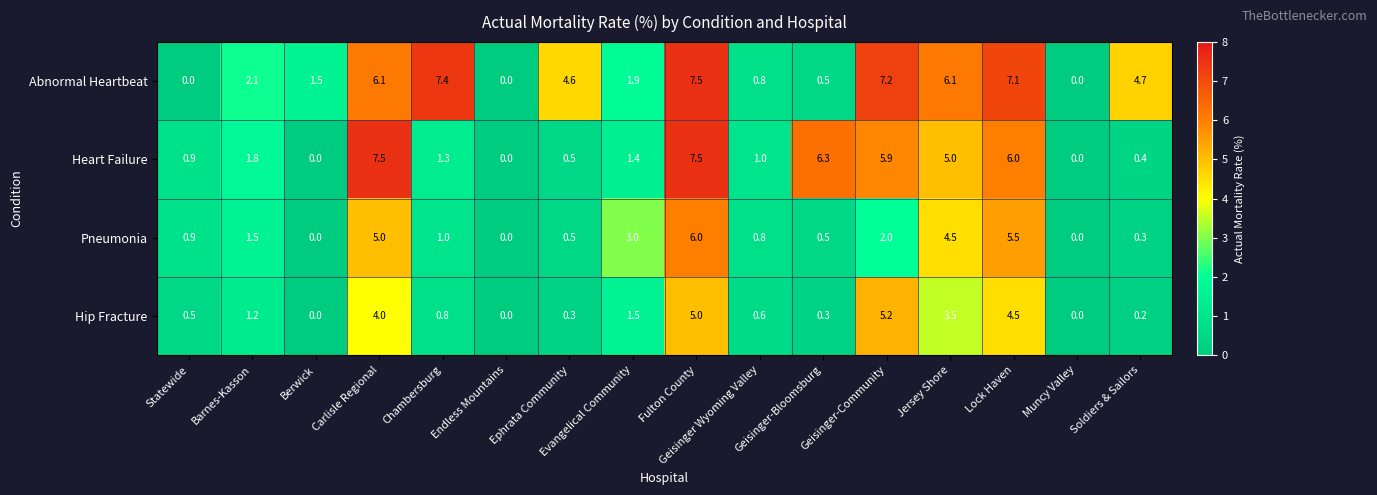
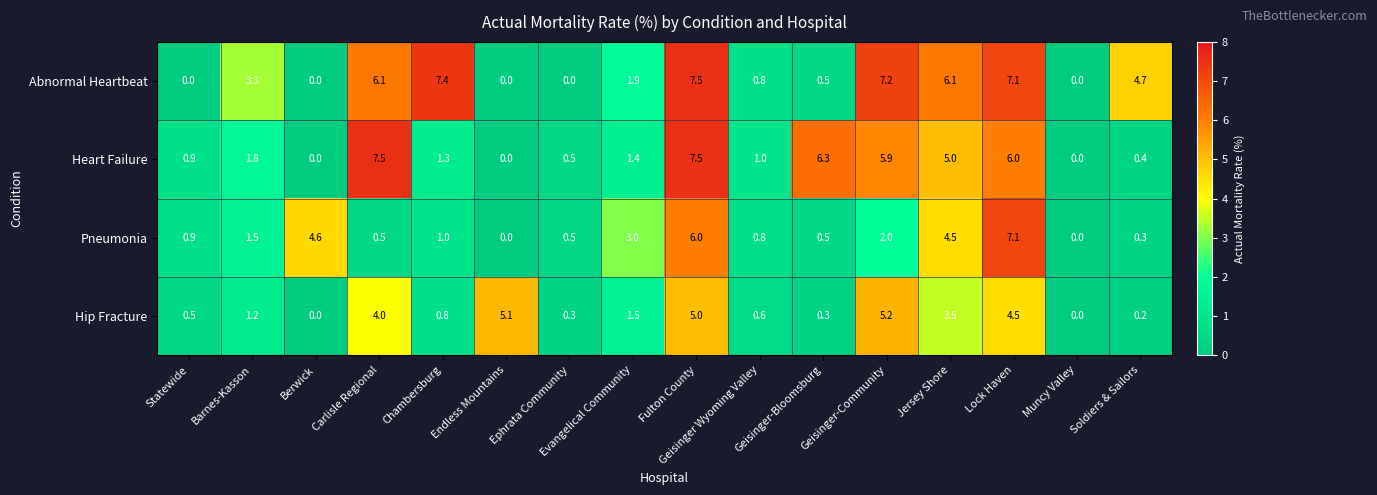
  {
    "Abnormal Heartbeat": {
      "Statewide": 0.0,
-     "Barnes-Kasson": 2.1,
-     "Berwick": 1.5,
+     "Barnes-Kasson": 3.3,
+     "Berwick": 0.0,
      "Carlisle Regional": 6.1,
      "Chambersburg": 7.4,
      "Endless Mountains": 0.0,
-     "Ephrata Community": 4.6,
+     "Ephrata Community": 0.0,
      "Evangelical Community": 1.9,
      "Fulton County": 7.5,
      "Geisinger Wyoming Valley": 0.8,
      "Geisinger-Bloomsburg": 0.5,
      "Geisinger-Community": 7.2,
      "Jersey Shore": 6.1,
      "Lock Haven": 7.1,
      "Muncy Valley": 0.0,
      "Soldiers & Sailors": 4.7
    },
    "Heart Failure": {
      "Statewide": 0.9,
      "Barnes-Kasson": 1.8,
      "Berwick": 0.0,
      "Carlisle Regional": 7.5,
      "Chambersburg": 1.3,
      "Endless Mountains": 0.0,
      "Ephrata Community": 0.5,
      "Evangelical Community": 1.4,
      "Fulton County": 7.5,
      "Geisinger Wyoming Valley": 1.0,
      "Geisinger-Bloomsburg": 6.3,
      "Geisinger-Community": 5.9,
      "Jersey Shore": 5.0,
      "Lock Haven": 6.0,
      "Muncy Valley": 0.0,
      "Soldiers & Sailors": 0.4
    },
    "Pneumonia": {
      "Statewide": 0.9,
      "Barnes-Kasson": 1.5,
-     "Berwick": 0.0,
-     "Carlisle Regional": 5.0,
+     "Berwick": 4.6,
+     "Carlisle Regional": 0.5,
      "Chambersburg": 1.0,
      "Endless Mountains": 0.0,
      "Ephrata Community": 0.5,
      "Evangelical Community": 3.0,
      "Fulton County": 6.0,
      "Geisinger Wyoming Valley": 0.8,
      "Geisinger-Bloomsburg": 0.5,
      "Geisinger-Community": 2.0,
      "Jersey Shore": 4.5,
-     "Lock Haven": 5.5,
+     "Lock Haven": 7.1,
      "Muncy Valley": 0.0,
      "Soldiers & Sailors": 0.3
    },
    "Hip Fracture": {
      "Statewide": 0.5,
      "Barnes-Kasson": 1.2,
      "Berwick": 0.0,
      "Carlisle Regional": 4.0,
      "Chambersburg": 0.8,
-     "Endless Mountains": 0.0,
+     "Endless Mountains": 5.1,
      "Ephrata Community": 0.3,
      "Evangelical Community": 1.5,
      "Fulton County": 5.0,
      "Geisinger Wyoming Valley": 0.6,
      "Geisinger-Bloomsburg": 0.3,
      "Geisinger-Community": 5.2,
      "Jersey Shore": 3.5,
      "Lock Haven": 4.5,
      "Muncy Valley": 0.0,
      "Soldiers & Sailors": 0.2
    }
  }
